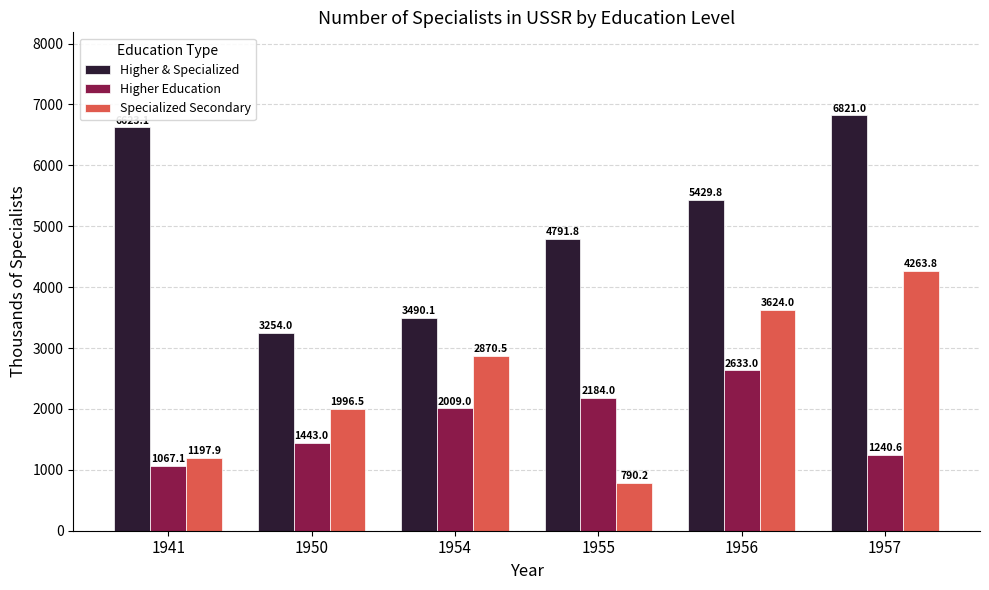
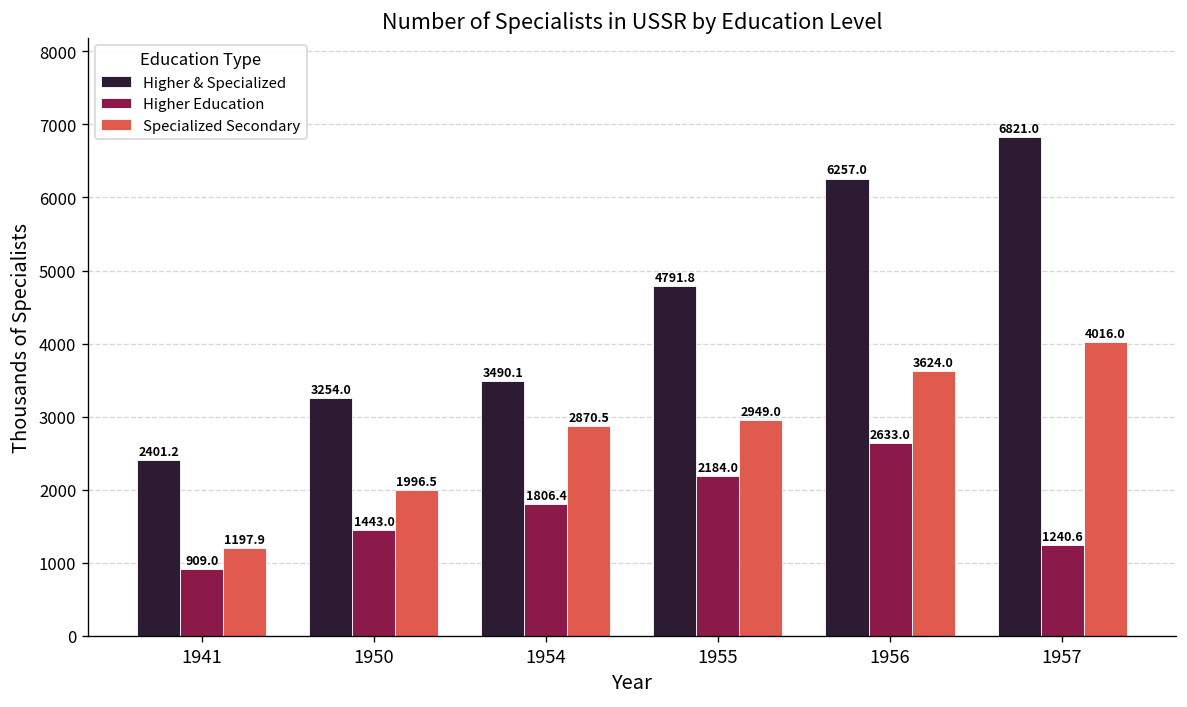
  {
    "Higher & Specialized": {
-     "1941": 6600,
+     "1941": 2400,
      "1950": 3254.0,
      "1954": 3490.1,
      "1955": 4791.8,
-     "1956": 5429.8,
+     "1956": 6257.0,
      "1957": 6821.0
    },
    "Higher Education": {
-     "1941": 1067.1,
+     "1941": 909.0,
      "1950": 1443.0,
-     "1954": 2009.0,
+     "1954": 1806.4,
      "1955": 2184.0,
      "1956": 2633.0,
      "1957": 1240.6
    },
    "Specialized Secondary": {
      "1941": 1197.9,
      "1950": 1996.5,
      "1954": 2870.5,
-     "1955": 790.2,
+     "1955": 2949.0,
      "1956": 3624.0,
-     "1957": 4263.8
+     "1957": 4016.0
    }
  }
